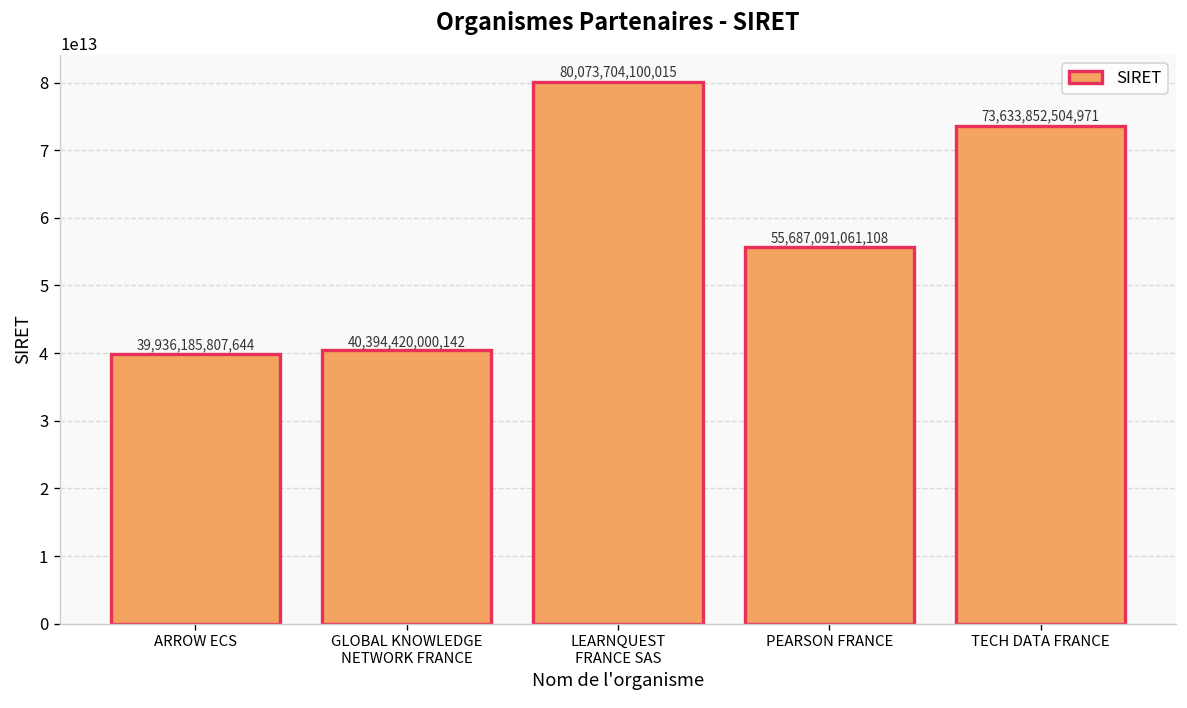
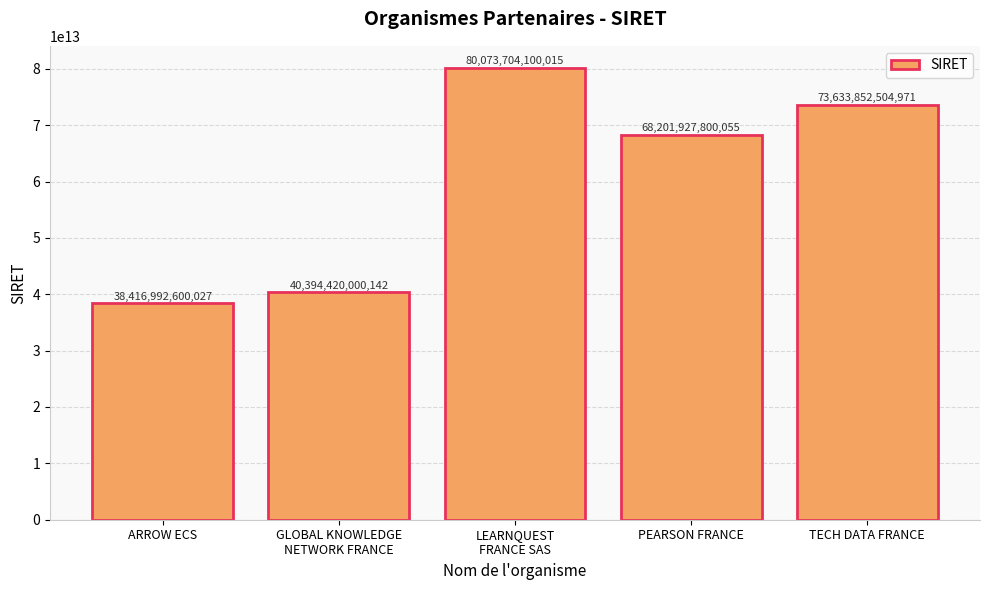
  {
-   "ARROW ECS": "39,936,185,807,644",
+   "ARROW ECS": "38,416,992,600,027",
    "GLOBAL KNOWLEDGE NETWORK FRANCE": "40,394,420,000,142",
    "LEARNQUEST FRANCE SAS": "80,073,704,100,015",
-   "PEARSON FRANCE": "55,687,091,061,108",
+   "PEARSON FRANCE": "68,201,927,800,055",
    "TECH DATA FRANCE": "73,633,852,504,971"
  }
